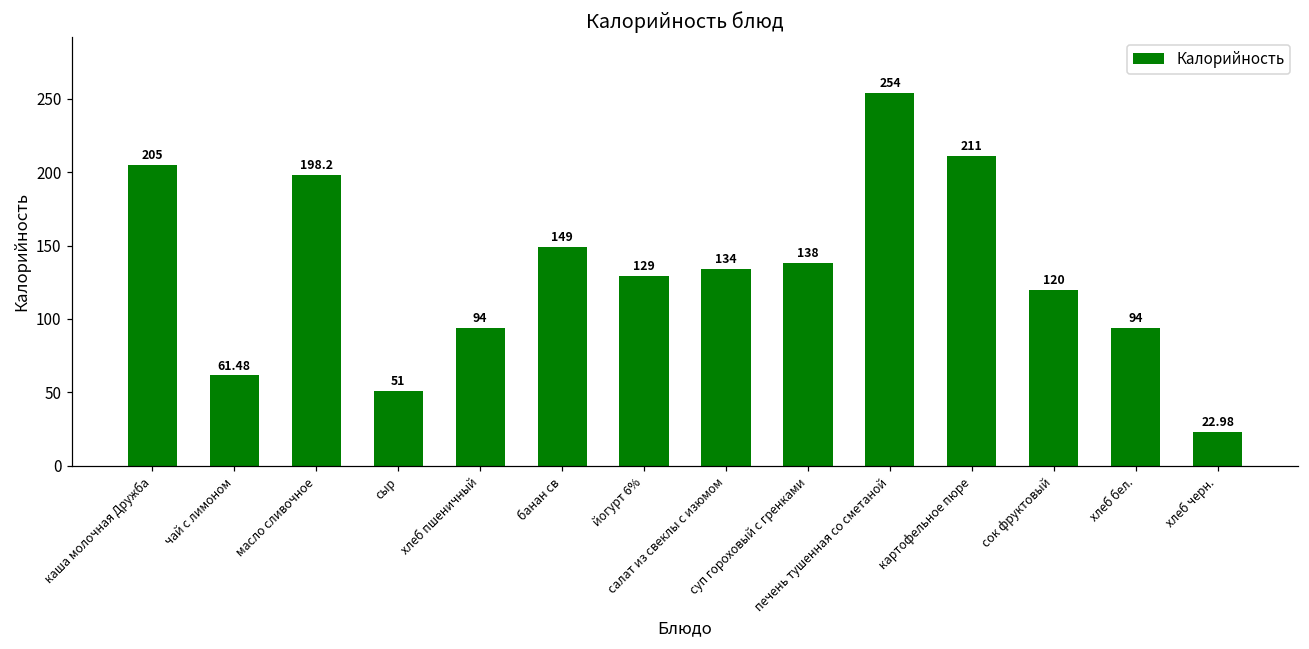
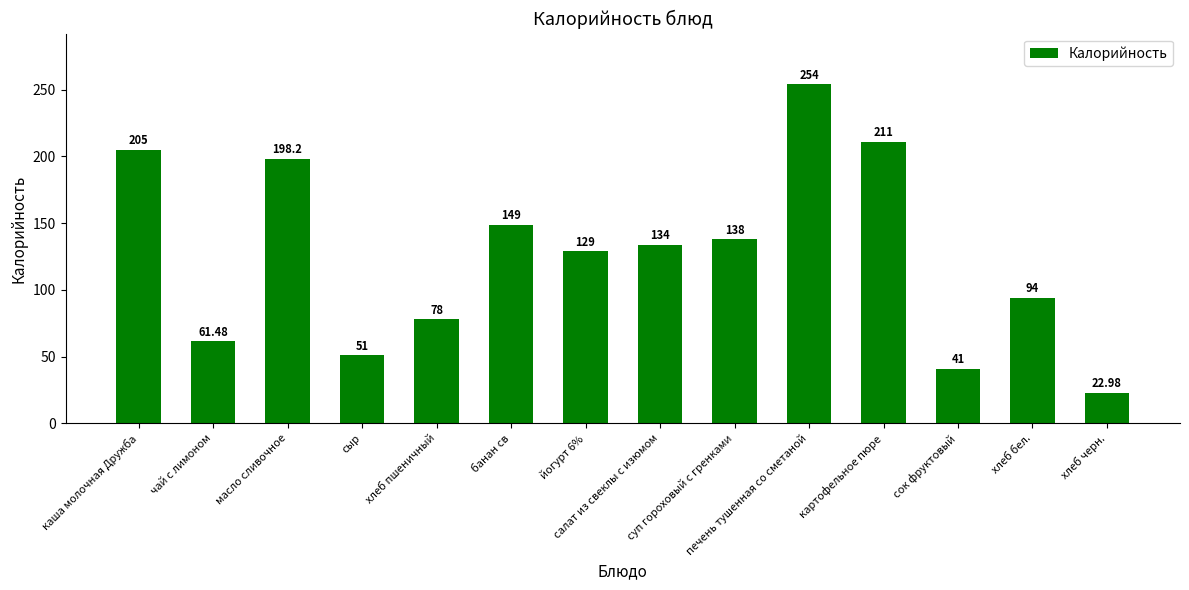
  {
    "каша молочная Дружба": 205,
    "чай с лимоном": 61.48,
    "масло сливочное": 198.2,
    "сыр": 51,
-   "хлеб пшеничный": 94,
+   "хлеб пшеничный": 78,
    "банан св": 149,
    "йогурт 6%": 129,
    "салат из свеклы с изюмом": 134,
    "суп гороховый с гренками": 138,
    "печень тушенная со сметаной": 254,
    "картофельное пюре": 211,
-   "сок фруктовый": 120,
+   "сок фруктовый": 41,
    "хлеб бел.": 94,
    "хлеб черн.": 22.98
  }
